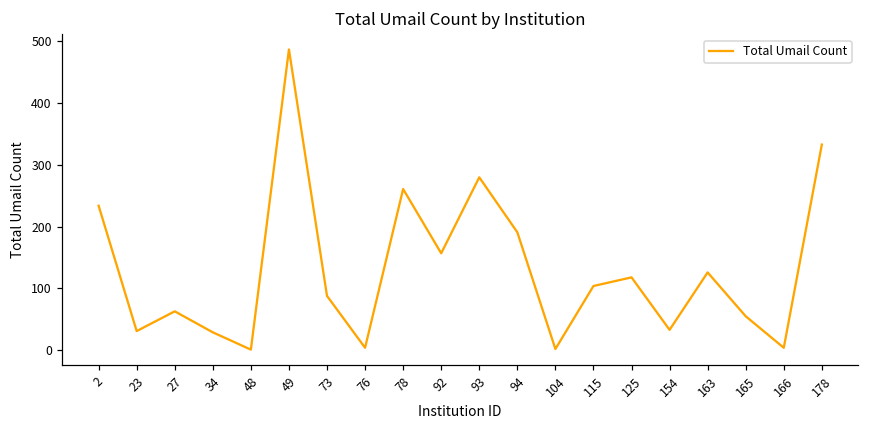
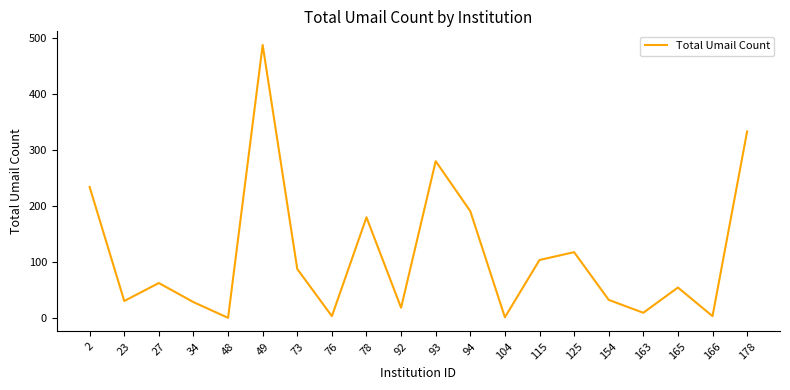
  {
    "2": 230,
    "23": 30,
    "27": 60,
    "34": 30,
    "48": 0,
    "49": 490,
    "73": 90,
    "76": 0,
-   "78": 260,
-   "92": 160,
+   "78": 180,
+   "92": 20,
    "93": 280,
    "94": 190,
    "104": 0,
    "115": 100,
    "125": 120,
    "154": 30,
-   "163": 130,
+   "163": 10,
    "165": 60,
    "166": 0,
    "178": 330
  }
